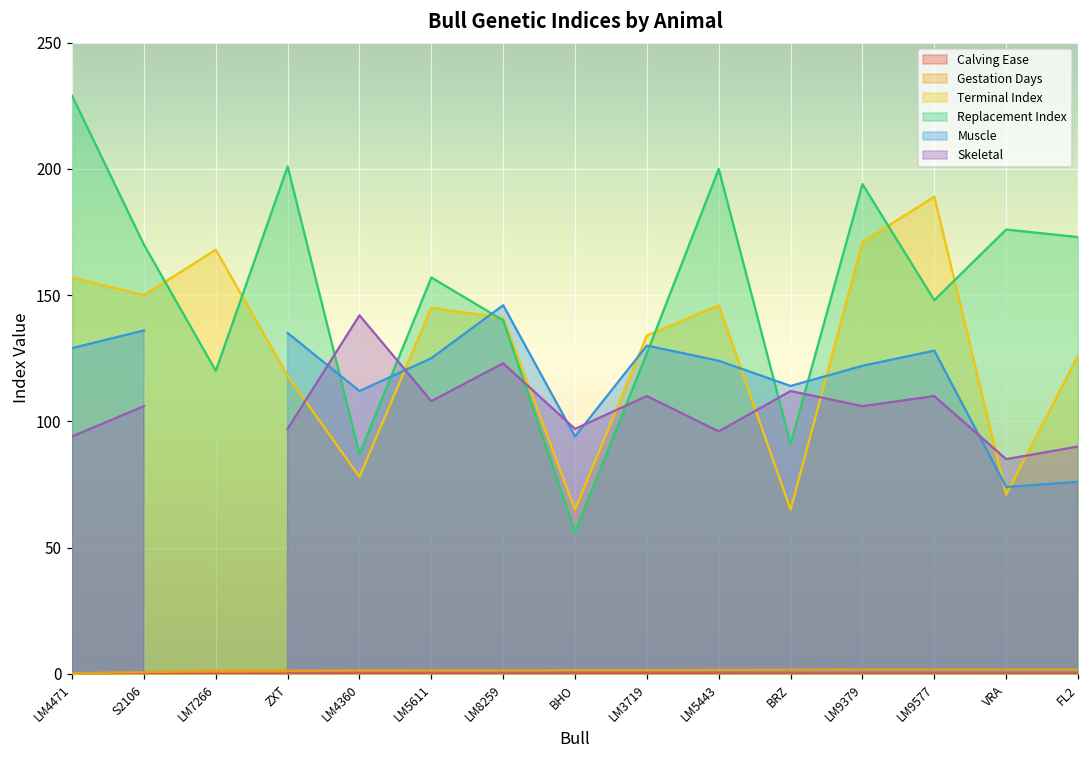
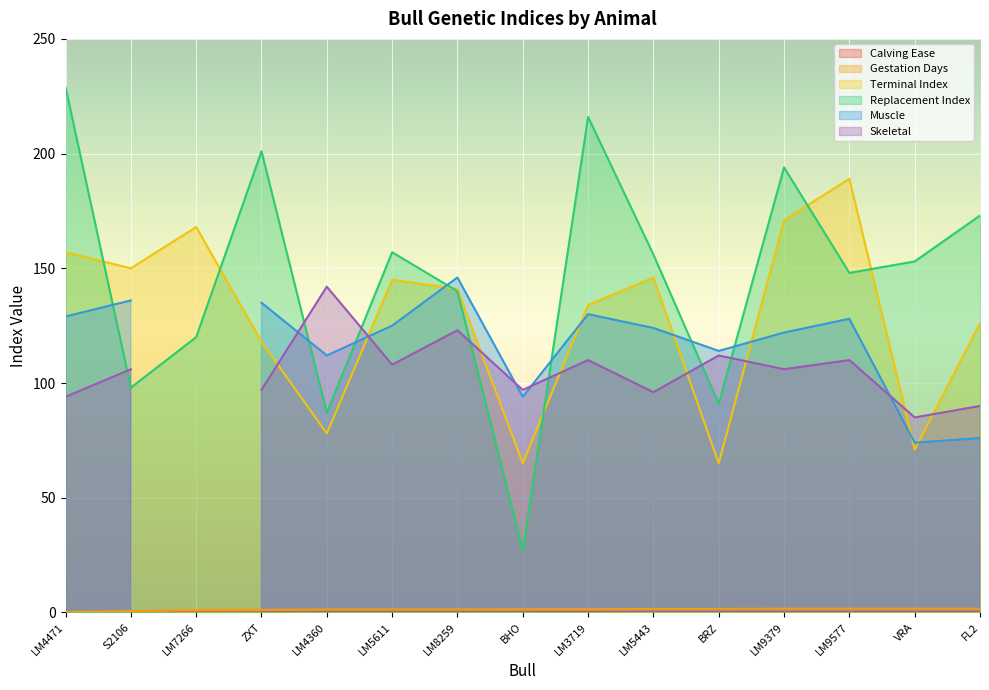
  {
    "Replacement Index": {
      "LM4471": 229,
-     "S2106": 170,
+     "S2106": 98,
      "LM7266": 120,
      "ZXT": 201,
      "LM4360": 87,
      "LM5611": 157,
-     "BHO": 56,
-     "LM3719": 127,
-     "LM5443": 200,
+     "BHO": 27,
+     "LM3719": 216,
+     "LM5443": 156,
      "BRZ": 91,
      "LM9379": 194,
      "LM9577": 148,
-     "VRA": 176,
+     "VRA": 153,
      "FL2": 173
    }
  }
